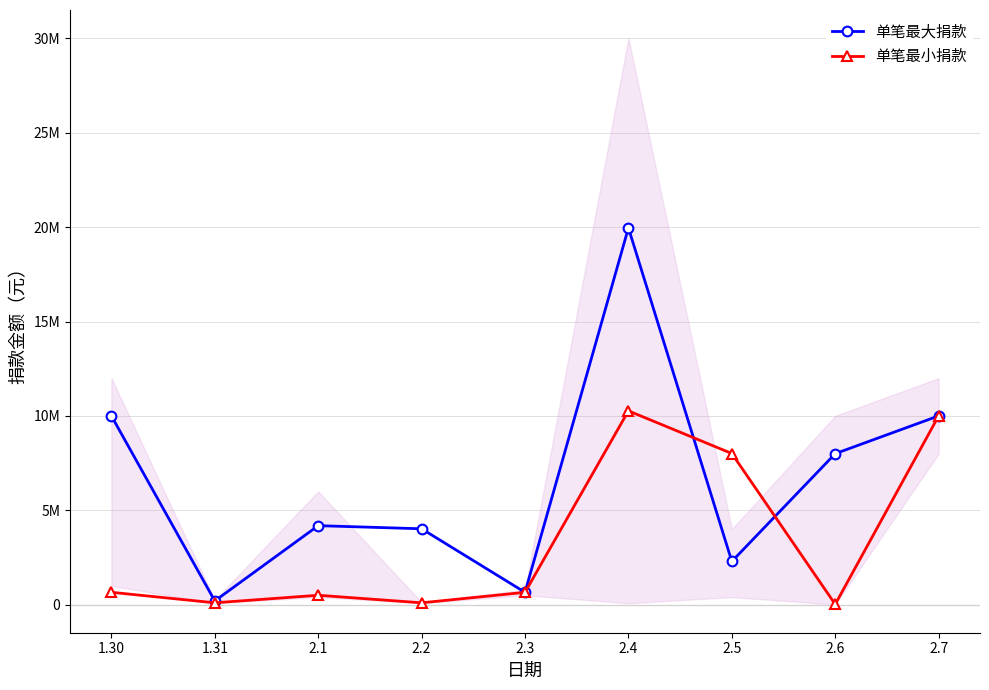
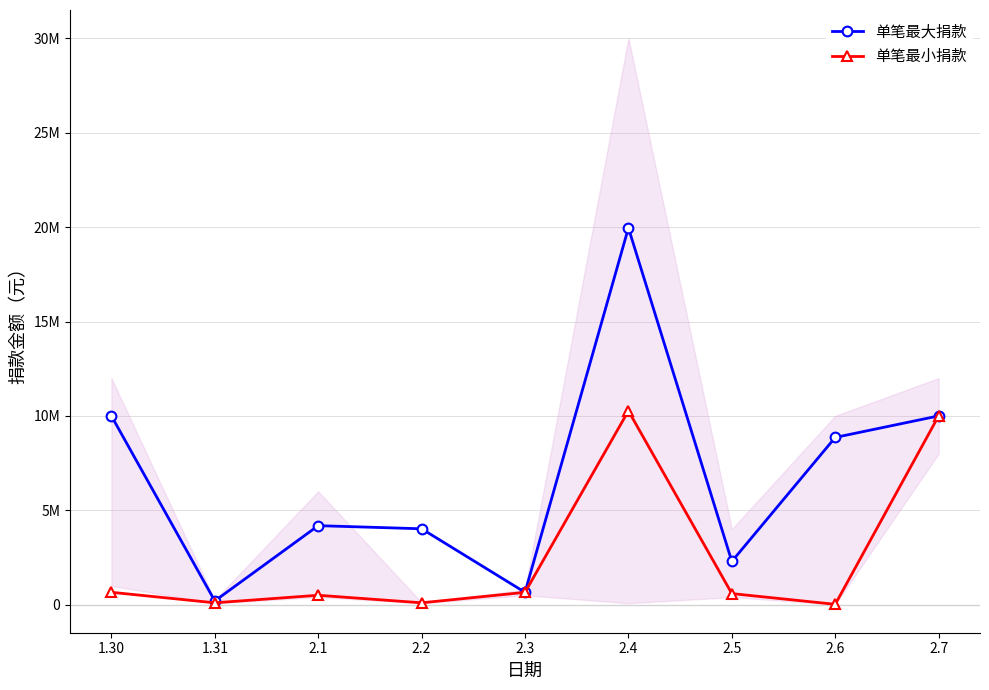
  {
    "单笔最大捐款": {
      "1.30": 10000000,
      "2.1": 4200000,
      "2.2": 4000000,
      "2.4": 20000000,
      "2.5": 2300000,
-     "2.6": 8000000
+     "2.6": 8900000
    },
    "单笔最小捐款": {
      "1.30": 700000,
      "2.1": 500000,
      "2.4": 10300000,
-     "2.5": 8000000,
+     "2.5": 600000,
      "2.6": 0
    }
  }
